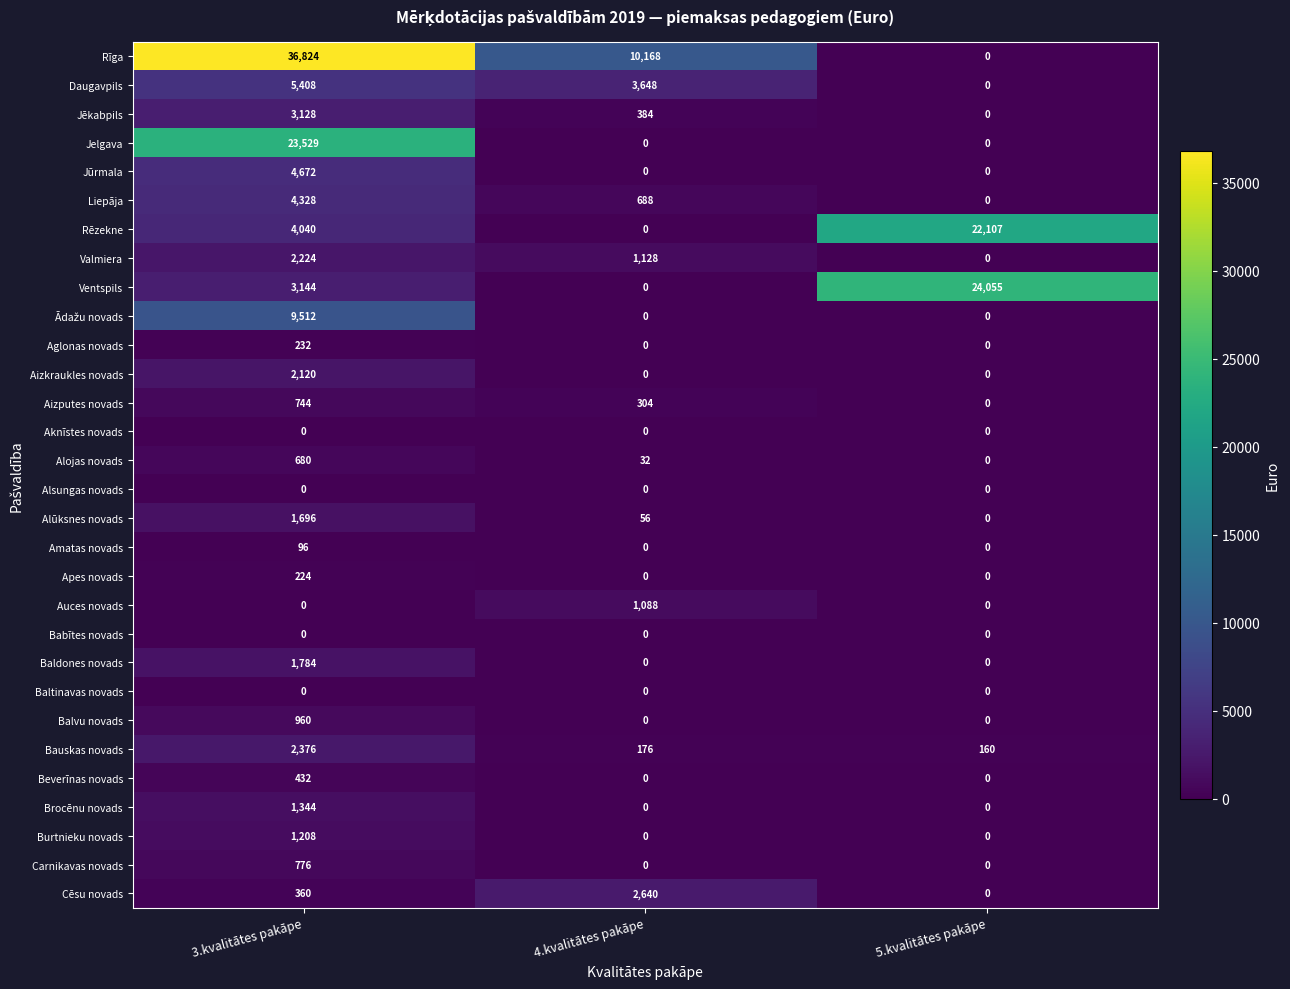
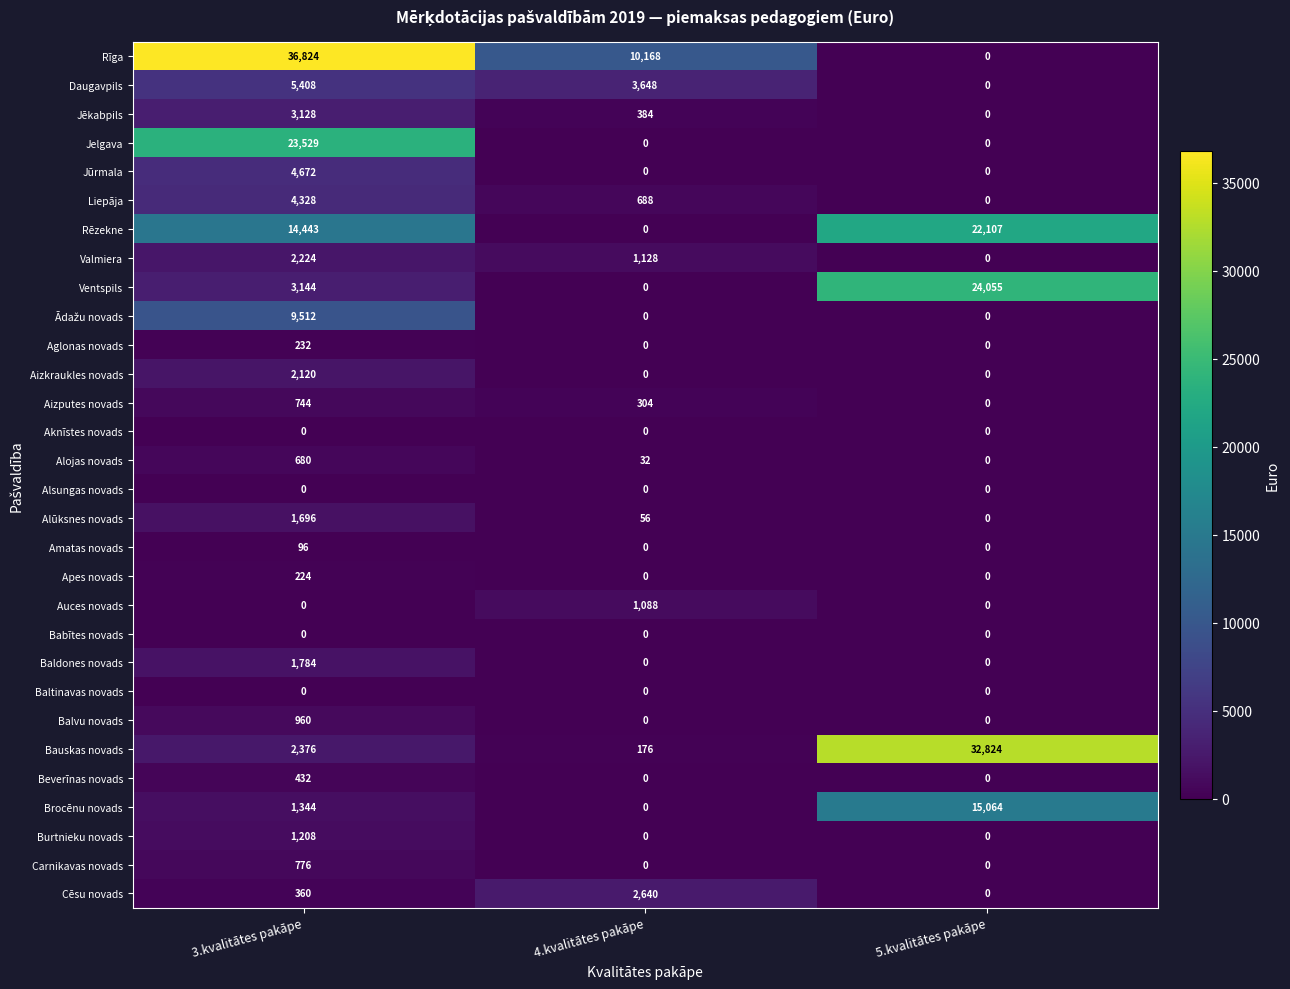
  {
    "Rīga": {
      "3.kvalitātes pakāpe": "36,824",
      "4.kvalitātes pakāpe": "10,168",
      "5.kvalitātes pakāpe": "0"
    },
    "Daugavpils": {
      "3.kvalitātes pakāpe": "5,408",
      "4.kvalitātes pakāpe": "3,648",
      "5.kvalitātes pakāpe": "0"
    },
    "Jēkabpils": {
      "3.kvalitātes pakāpe": "3,128",
      "4.kvalitātes pakāpe": "384",
      "5.kvalitātes pakāpe": "0"
    },
    "Jelgava": {
      "3.kvalitātes pakāpe": "23,529",
      "4.kvalitātes pakāpe": "0",
      "5.kvalitātes pakāpe": "0"
    },
    "Jūrmala": {
      "3.kvalitātes pakāpe": "4,672",
      "4.kvalitātes pakāpe": "0",
      "5.kvalitātes pakāpe": "0"
    },
    "Liepāja": {
      "3.kvalitātes pakāpe": "4,328",
      "4.kvalitātes pakāpe": "688",
      "5.kvalitātes pakāpe": "0"
    },
    "Rēzekne": {
-     "3.kvalitātes pakāpe": "4,040",
+     "3.kvalitātes pakāpe": "14,443",
      "4.kvalitātes pakāpe": "0",
      "5.kvalitātes pakāpe": "22,107"
    },
    "Valmiera": {
      "3.kvalitātes pakāpe": "2,224",
      "4.kvalitātes pakāpe": "1,128",
      "5.kvalitātes pakāpe": "0"
    },
    "Ventspils": {
      "3.kvalitātes pakāpe": "3,144",
      "4.kvalitātes pakāpe": "0",
      "5.kvalitātes pakāpe": "24,055"
    },
    "Ādažu novads": {
      "3.kvalitātes pakāpe": "9,512",
      "4.kvalitātes pakāpe": "0",
      "5.kvalitātes pakāpe": "0"
    },
    "Aglonas novads": {
      "3.kvalitātes pakāpe": "232",
      "4.kvalitātes pakāpe": "0",
      "5.kvalitātes pakāpe": "0"
    },
    "Aizkraukles novads": {
      "3.kvalitātes pakāpe": "2,120",
      "4.kvalitātes pakāpe": "0",
      "5.kvalitātes pakāpe": "0"
    },
    "Aizputes novads": {
      "3.kvalitātes pakāpe": "744",
      "4.kvalitātes pakāpe": "304",
      "5.kvalitātes pakāpe": "0"
    },
    "Aknīstes novads": {
      "3.kvalitātes pakāpe": "0",
      "4.kvalitātes pakāpe": "0",
      "5.kvalitātes pakāpe": "0"
    },
    "Alojas novads": {
      "3.kvalitātes pakāpe": "680",
      "4.kvalitātes pakāpe": "32",
      "5.kvalitātes pakāpe": "0"
    },
    "Alsungas novads": {
      "3.kvalitātes pakāpe": "0",
      "4.kvalitātes pakāpe": "0",
      "5.kvalitātes pakāpe": "0"
    },
    "Alūksnes novads": {
      "3.kvalitātes pakāpe": "1,696",
      "4.kvalitātes pakāpe": "56",
      "5.kvalitātes pakāpe": "0"
    },
    "Amatas novads": {
      "3.kvalitātes pakāpe": "96",
      "4.kvalitātes pakāpe": "0",
      "5.kvalitātes pakāpe": "0"
    },
    "Apes novads": {
      "3.kvalitātes pakāpe": "224",
      "4.kvalitātes pakāpe": "0",
      "5.kvalitātes pakāpe": "0"
    },
    "Auces novads": {
      "3.kvalitātes pakāpe": "0",
      "4.kvalitātes pakāpe": "1,088",
      "5.kvalitātes pakāpe": "0"
    },
    "Babītes novads": {
      "3.kvalitātes pakāpe": "0",
      "4.kvalitātes pakāpe": "0",
      "5.kvalitātes pakāpe": "0"
    },
    "Baldones novads": {
      "3.kvalitātes pakāpe": "1,784",
      "4.kvalitātes pakāpe": "0",
      "5.kvalitātes pakāpe": "0"
    },
    "Baltinavas novads": {
      "3.kvalitātes pakāpe": "0",
      "4.kvalitātes pakāpe": "0",
      "5.kvalitātes pakāpe": "0"
    },
    "Balvu novads": {
      "3.kvalitātes pakāpe": "960",
      "4.kvalitātes pakāpe": "0",
      "5.kvalitātes pakāpe": "0"
    },
    "Bauskas novads": {
      "3.kvalitātes pakāpe": "2,376",
      "4.kvalitātes pakāpe": "176",
-     "5.kvalitātes pakāpe": "160"
+     "5.kvalitātes pakāpe": "32,824"
    },
    "Beverīnas novads": {
      "3.kvalitātes pakāpe": "432",
      "4.kvalitātes pakāpe": "0",
      "5.kvalitātes pakāpe": "0"
    },
    "Brocēnu novads": {
      "3.kvalitātes pakāpe": "1,344",
      "4.kvalitātes pakāpe": "0",
-     "5.kvalitātes pakāpe": "0"
+     "5.kvalitātes pakāpe": "15,064"
    },
    "Burtnieku novads": {
      "3.kvalitātes pakāpe": "1,208",
      "4.kvalitātes pakāpe": "0",
      "5.kvalitātes pakāpe": "0"
    },
    "Carnikavas novads": {
      "3.kvalitātes pakāpe": "776",
      "4.kvalitātes pakāpe": "0",
      "5.kvalitātes pakāpe": "0"
    },
    "Cēsu novads": {
      "3.kvalitātes pakāpe": "360",
      "4.kvalitātes pakāpe": "2,640",
      "5.kvalitātes pakāpe": "0"
    }
  }
